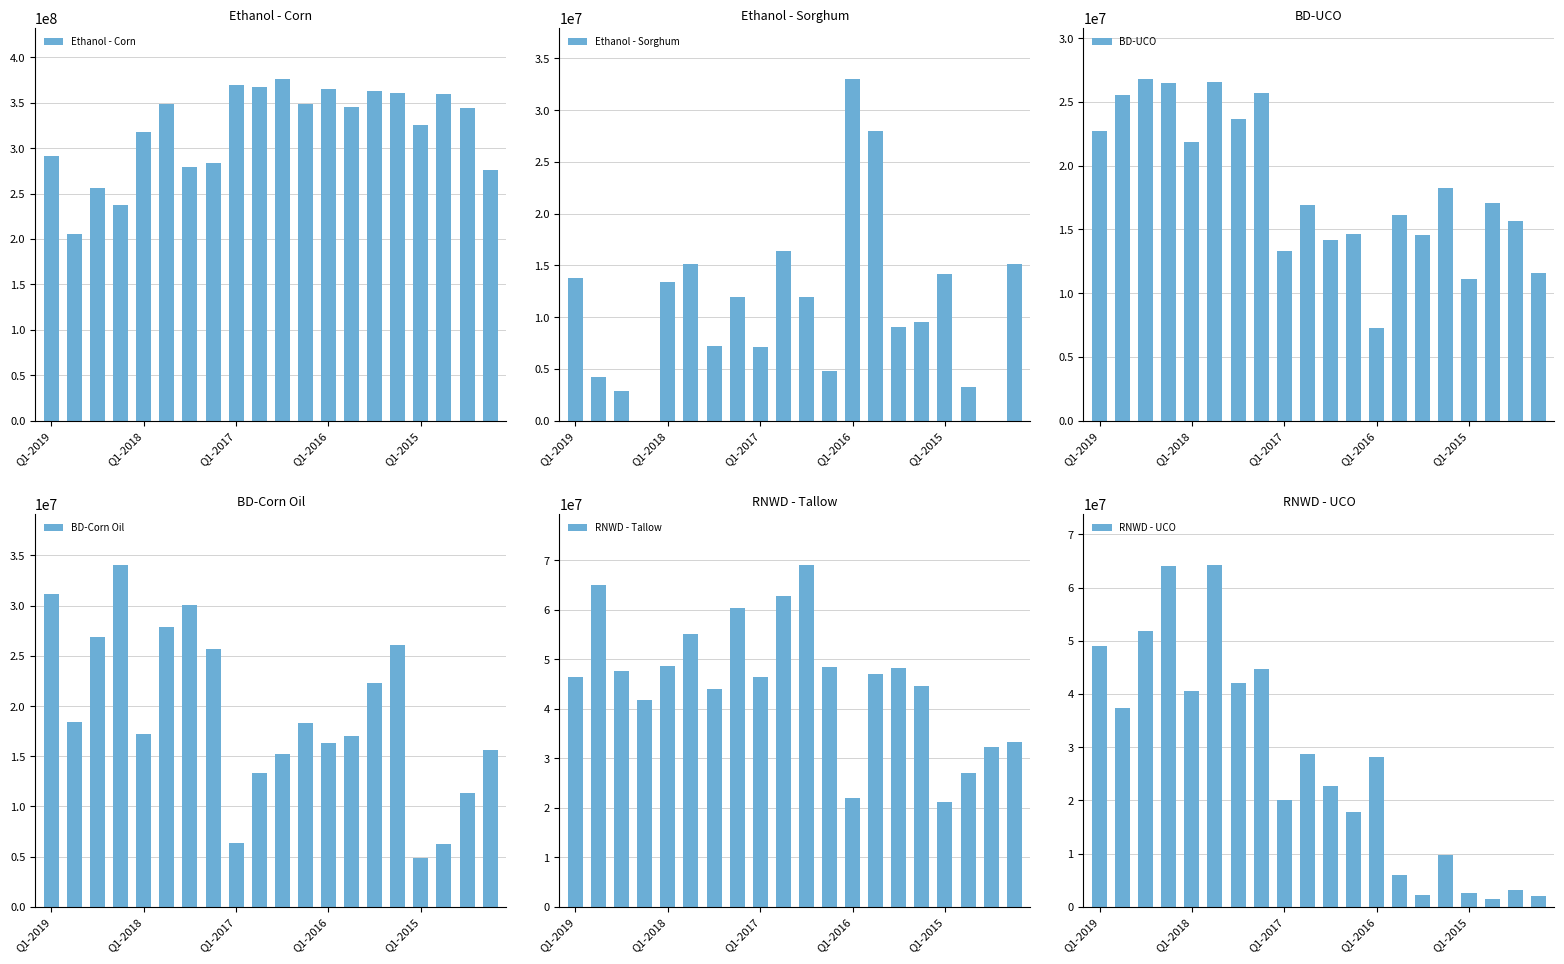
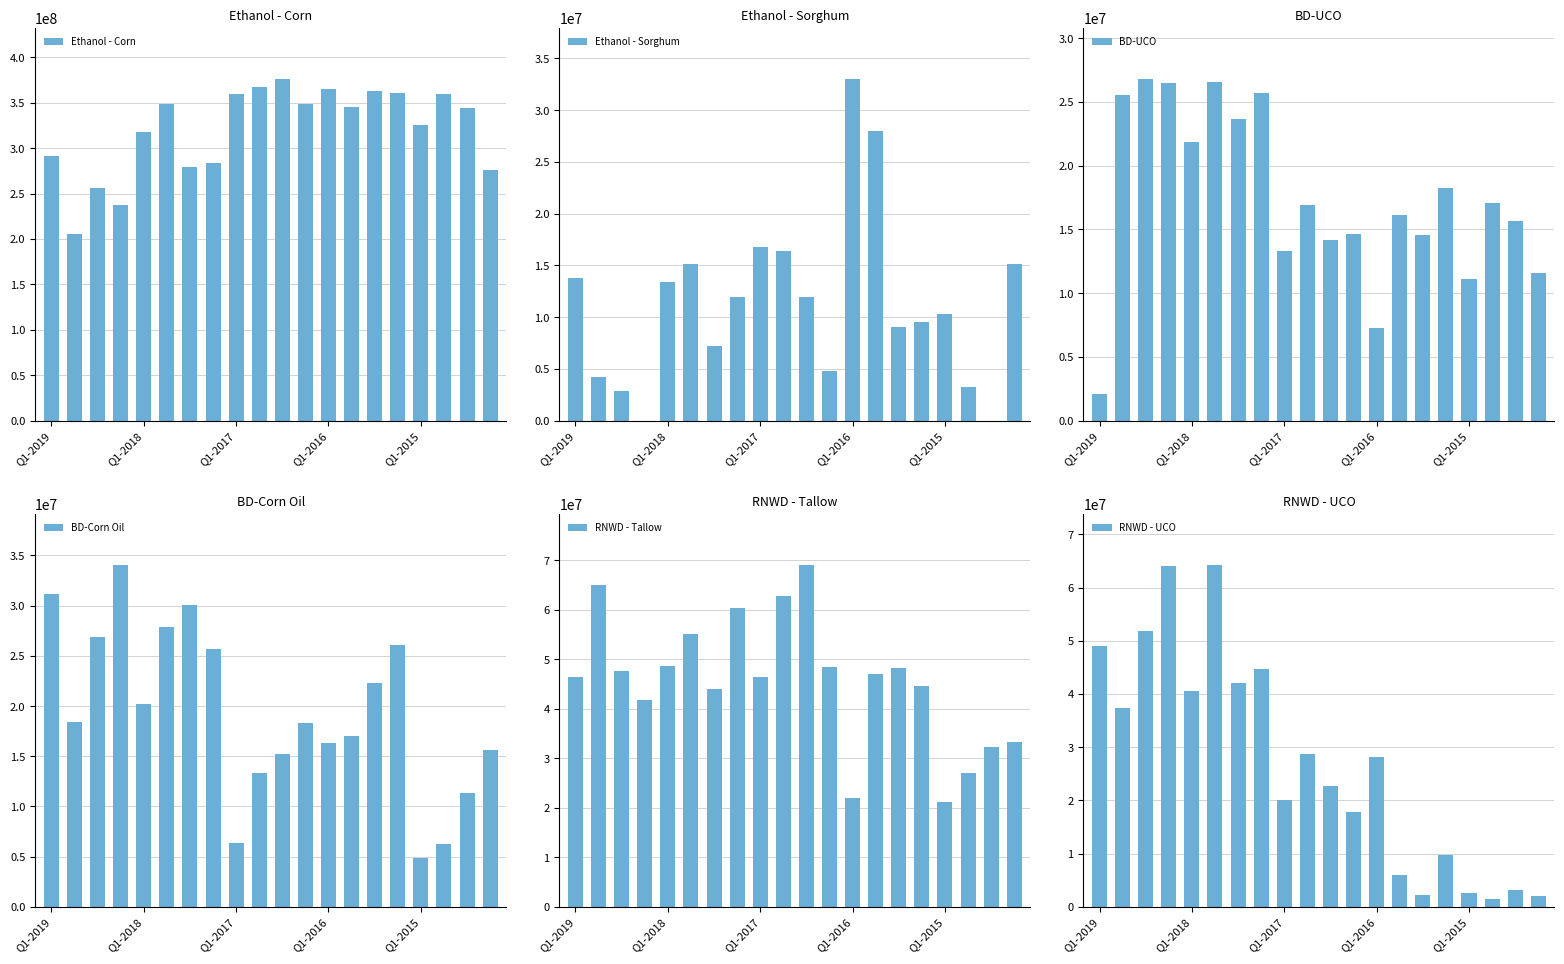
  {
    "Ethanol - Corn": {
      "Q1-2019": 290000000,
      "Q1-2018": 320000000,
-     "Q1-2017": 370000000,
+     "Q1-2017": 360000000,
      "Q1-2016": 360000000,
      "Q1-2015": 330000000
    },
    "Ethanol - Sorghum": {
      "Q1-2019": 13800000,
      "Q1-2018": 13400000,
-     "Q1-2017": 7100000,
+     "Q1-2017": 16800000,
      "Q1-2016": 33000000,
-     "Q1-2015": 14200000
+     "Q1-2015": 10300000
    },
    "BD-UCO": {
-     "Q1-2019": 22700000,
+     "Q1-2019": 2100000,
      "Q1-2018": 21900000,
      "Q1-2017": 13300000,
      "Q1-2016": 7300000,
      "Q1-2015": 11100000
    },
    "BD-Corn Oil": {
      "Q1-2019": 31200000,
-     "Q1-2018": 17200000,
+     "Q1-2018": 20200000,
      "Q1-2017": 6300000,
      "Q1-2016": 16300000,
      "Q1-2015": 4900000
    },
    "RNWD - Tallow": {
      "Q1-2019": 46000000,
      "Q1-2018": 49000000,
      "Q1-2017": 46000000,
      "Q1-2016": 22000000,
      "Q1-2015": 21000000
    },
    "RNWD - UCO": {
      "Q1-2019": 49000000,
      "Q1-2018": 40000000,
      "Q1-2017": 20000000,
      "Q1-2016": 28000000,
      "Q1-2015": 3000000
    }
  }
